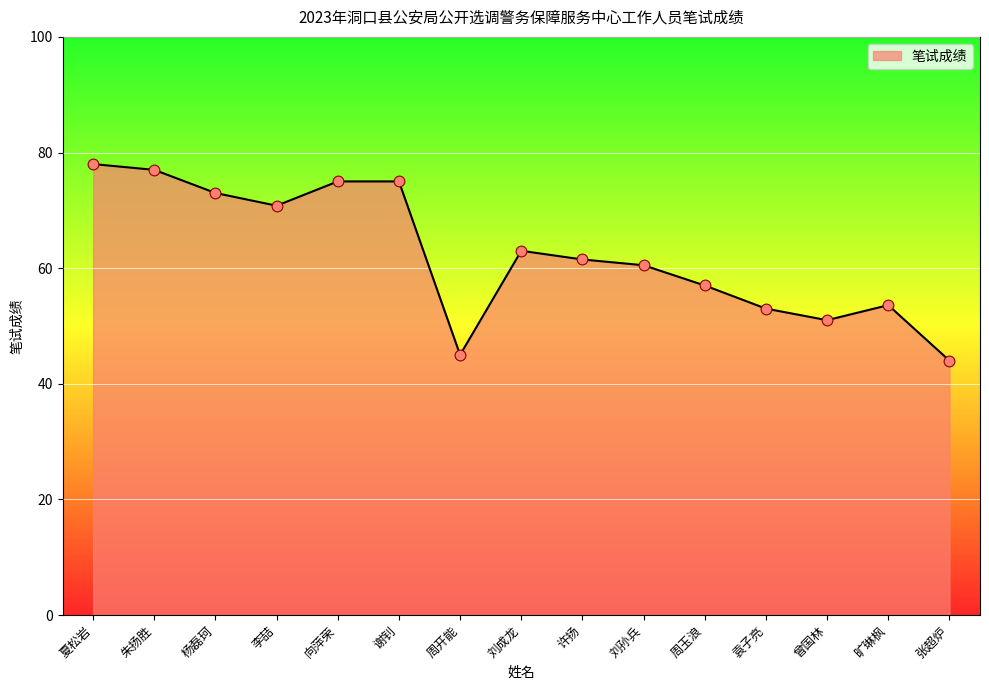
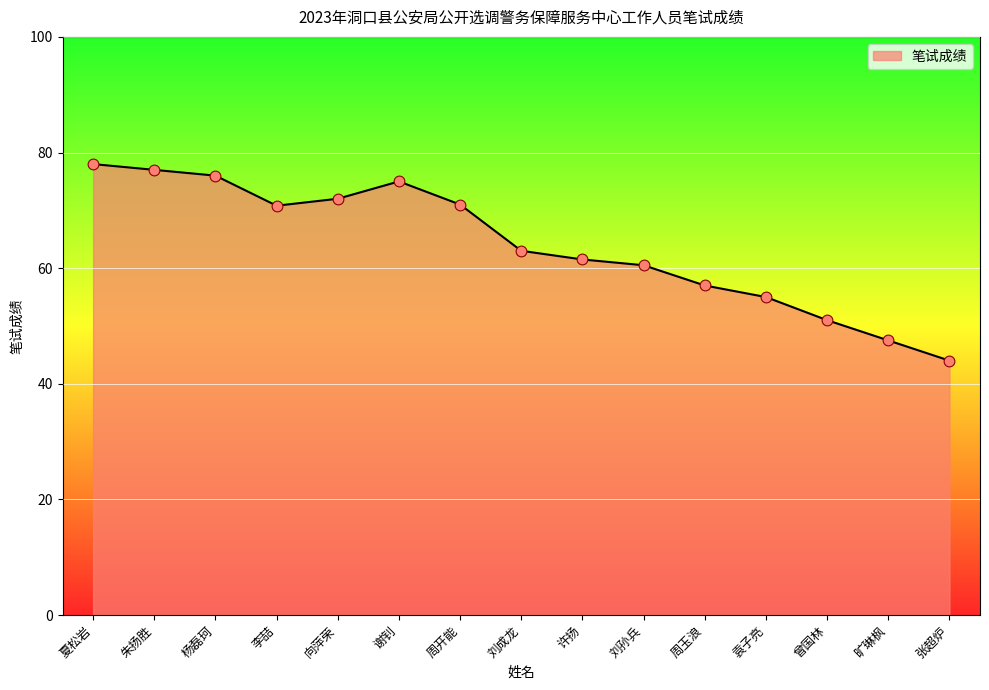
  {
    "夏松岩": 78,
    "朱扬胜": 77,
-   "杨磊珂": 73,
+   "杨磊珂": 76,
    "李喆": 71,
-   "向萍荣": 75,
+   "向萍荣": 72,
    "谢钊": 75,
-   "周开能": 45,
+   "周开能": 71,
    "刘成龙": 63,
    "许扬": 62,
    "刘孙兵": 61,
    "周玉浪": 57,
-   "袁子亮": 53,
+   "袁子亮": 55,
    "曾国林": 51,
-   "旷琳枫": 54,
+   "旷琳枫": 48,
    "张超炉": 44
  }
